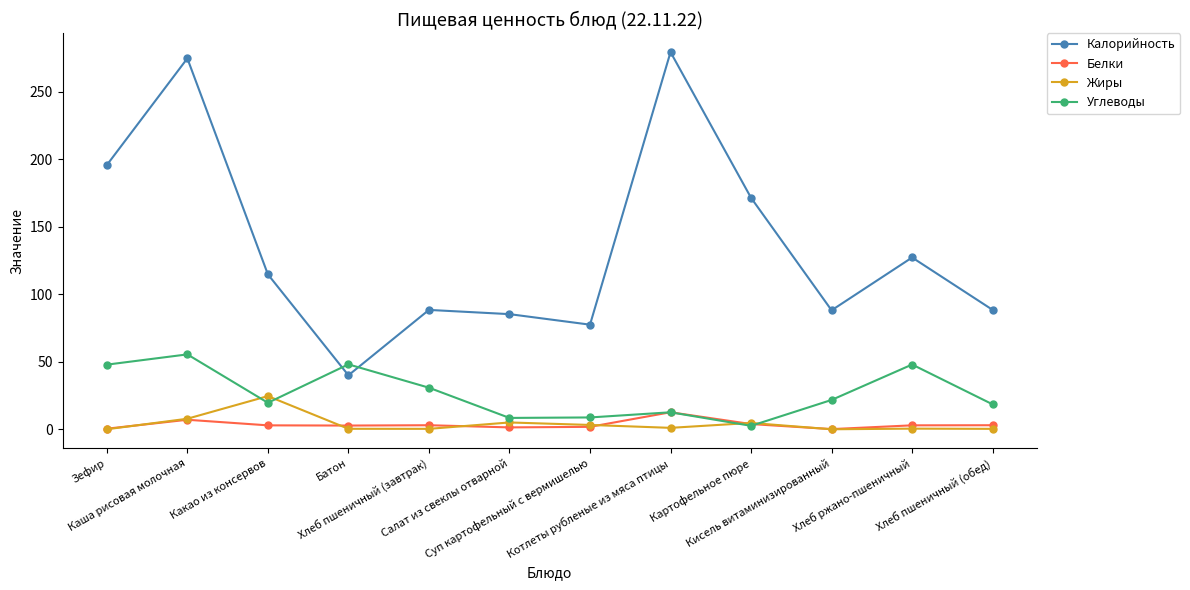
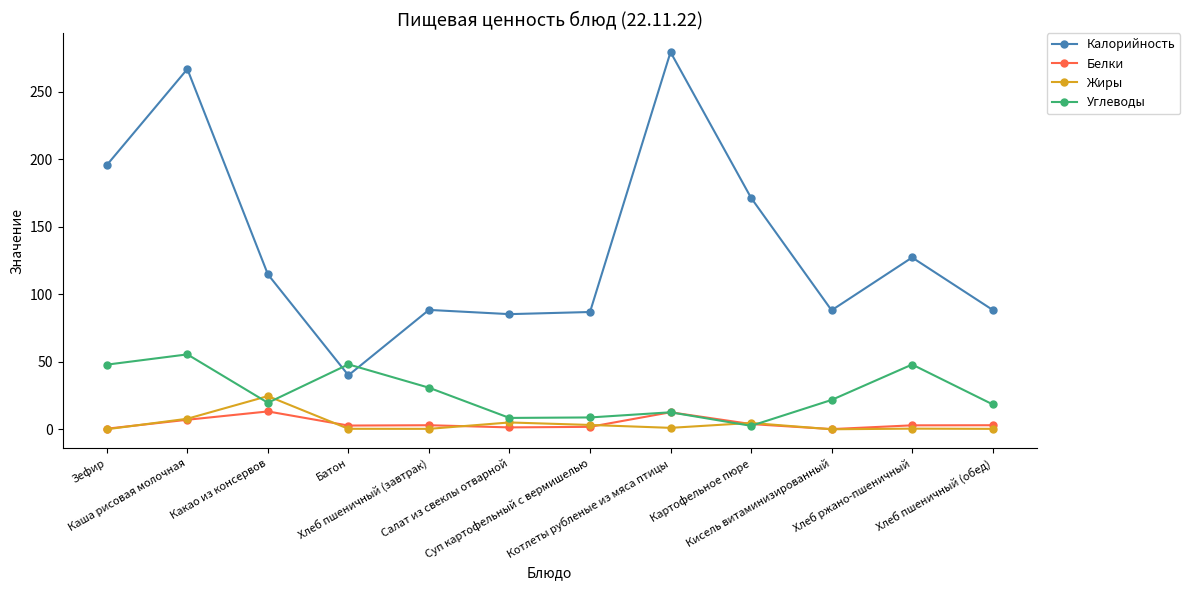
  {
    "Калорийность": {
      "Зефир": 196,
-     "Каша рисовая молочная": 275,
+     "Каша рисовая молочная": 267,
      "Какао из консервов": 115,
      "Батон": 40,
      "Хлеб пшеничный (завтрак)": 88,
      "Салат из свеклы отварной": 85,
-     "Суп картофельный с вермишелью": 77,
+     "Суп картофельный с вермишелью": 87,
      "Котлеты рубленые из мяса птицы": 279,
      "Картофельное пюре": 171,
      "Кисель витаминизированный": 88,
      "Хлеб ржано-пшеничный": 127,
      "Хлеб пшеничный (обед)": 88
    },
    "Белки": {
-     "Какао из консервов": 3,
+     "Какао из консервов": 13,
      "Батон": 3,
      "Хлеб пшеничный (завтрак)": 3,
      "Салат из свеклы отварной": 1,
      "Хлеб ржано-пшеничный": 3,
      "Хлеб пшеничный (обед)": 3
    },
    "Жиры": {
      "Какао из консервов": 25,
      "Батон": 0,
      "Хлеб пшеничный (завтрак)": 0,
      "Салат из свеклы отварной": 5,
      "Котлеты рубленые из мяса птицы": 1,
      "Хлеб ржано-пшеничный": 1,
      "Хлеб пшеничный (обед)": 0
    },
    "Углеводы": {
      "Зефир": 48,
      "Каша рисовая молочная": 55,
      "Какао из консервов": 20,
      "Батон": 48,
      "Хлеб пшеничный (завтрак)": 31,
      "Салат из свеклы отварной": 8,
      "Суп картофельный с вермишелью": 9,
      "Кисель витаминизированный": 22,
      "Хлеб ржано-пшеничный": 48,
      "Хлеб пшеничный (обед)": 18
    }
  }
